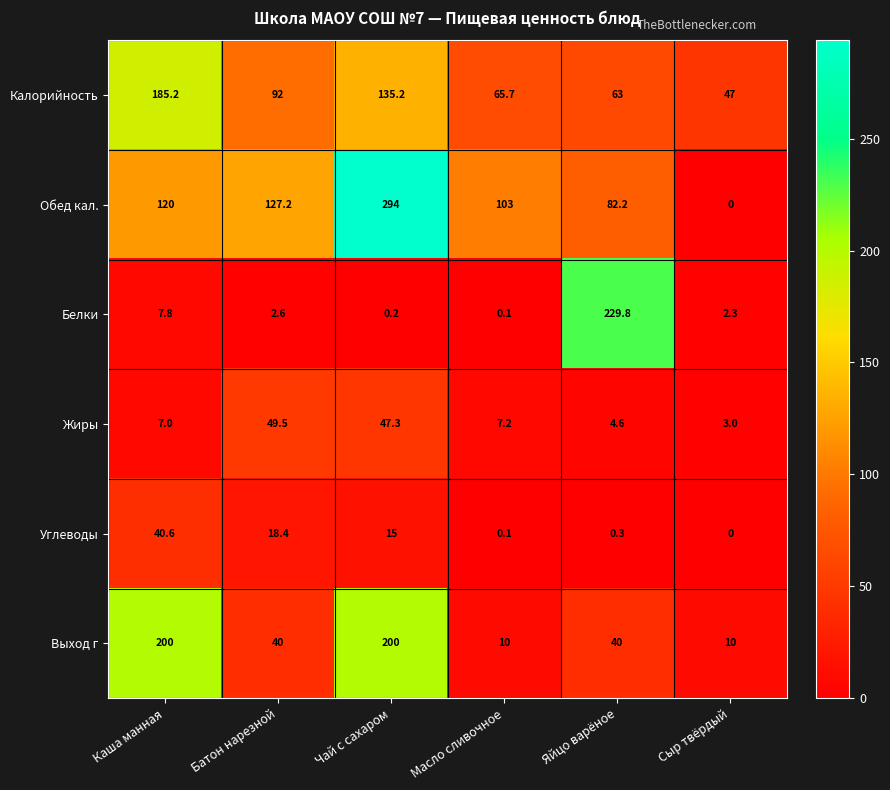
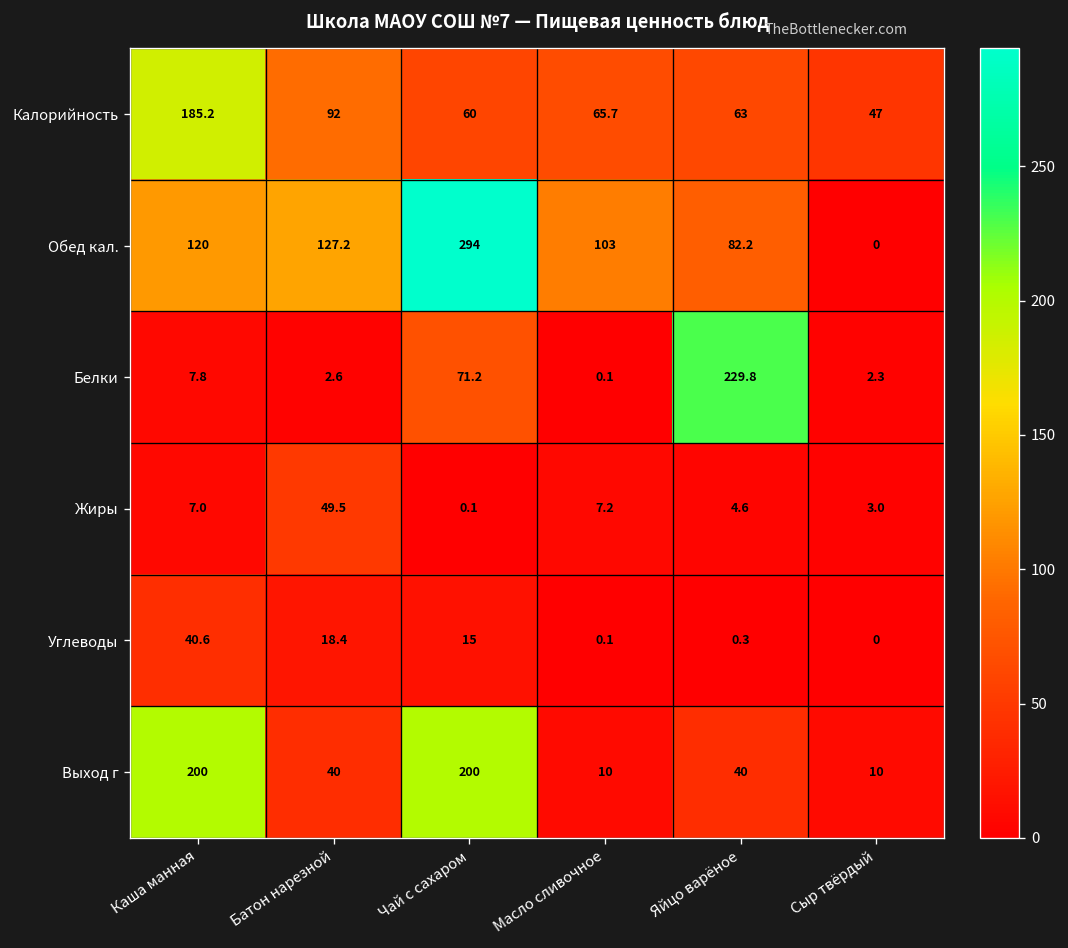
  {
    "Калорийность": {
      "Каша манная": 185.2,
      "Батон нарезной": 92,
-     "Чай с сахаром": 135.2,
+     "Чай с сахаром": 60,
      "Масло сливочное": 65.7,
      "Яйцо варёное": 63,
      "Сыр твёрдый": 47
    },
    "Обед кал.": {
      "Каша манная": 120,
      "Батон нарезной": 127.2,
      "Чай с сахаром": 294,
      "Масло сливочное": 103,
      "Яйцо варёное": 82.2,
      "Сыр твёрдый": 0
    },
    "Белки": {
      "Каша манная": 7.8,
      "Батон нарезной": 2.6,
-     "Чай с сахаром": 0.2,
+     "Чай с сахаром": 71.2,
      "Масло сливочное": 0.1,
      "Яйцо варёное": 229.8,
      "Сыр твёрдый": 2.3
    },
    "Жиры": {
      "Каша манная": 7.0,
      "Батон нарезной": 49.5,
-     "Чай с сахаром": 47.3,
+     "Чай с сахаром": 0.1,
      "Масло сливочное": 7.2,
      "Яйцо варёное": 4.6,
      "Сыр твёрдый": 3.0
    },
    "Углеводы": {
      "Каша манная": 40.6,
      "Батон нарезной": 18.4,
      "Чай с сахаром": 15,
      "Масло сливочное": 0.1,
      "Яйцо варёное": 0.3,
      "Сыр твёрдый": 0
    },
    "Выход г": {
      "Каша манная": 200,
      "Батон нарезной": 40,
      "Чай с сахаром": 200,
      "Масло сливочное": 10,
      "Яйцо варёное": 40,
      "Сыр твёрдый": 10
    }
  }
